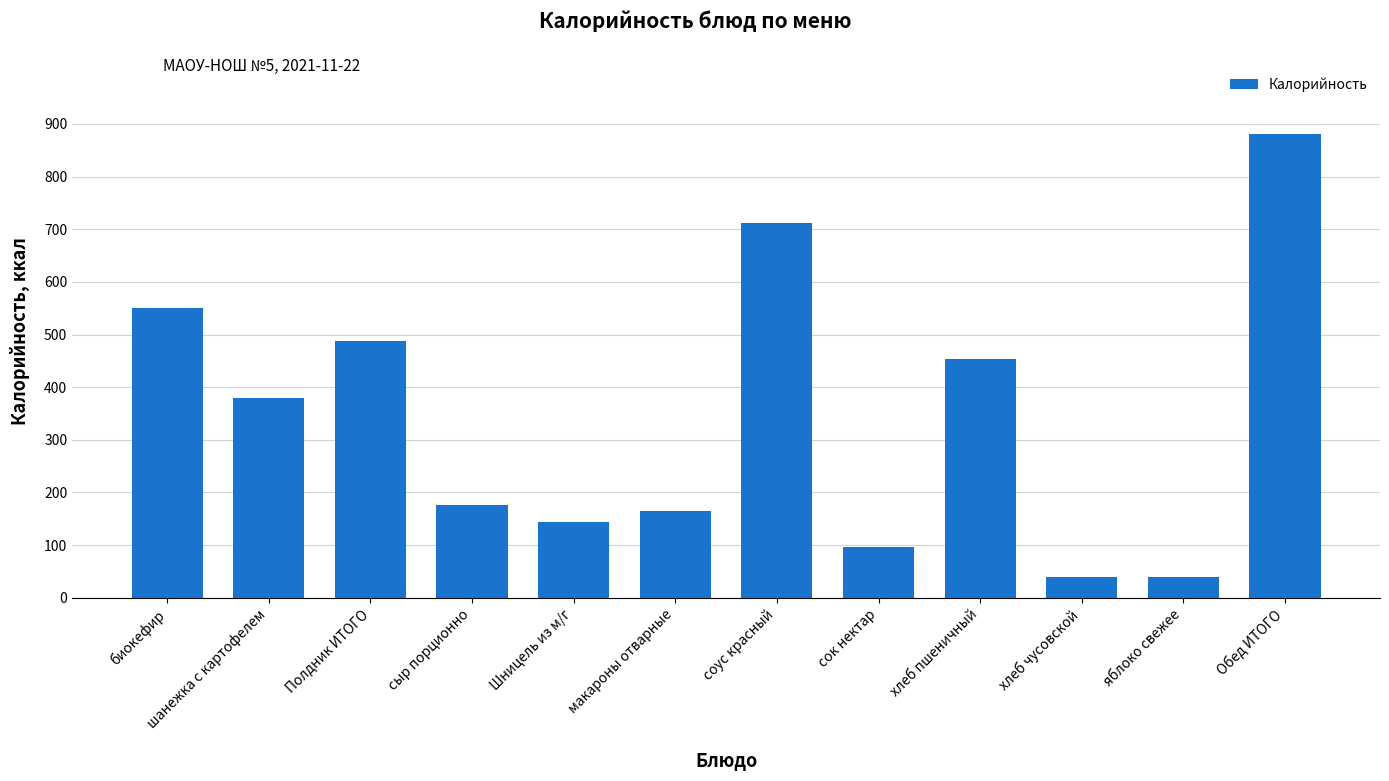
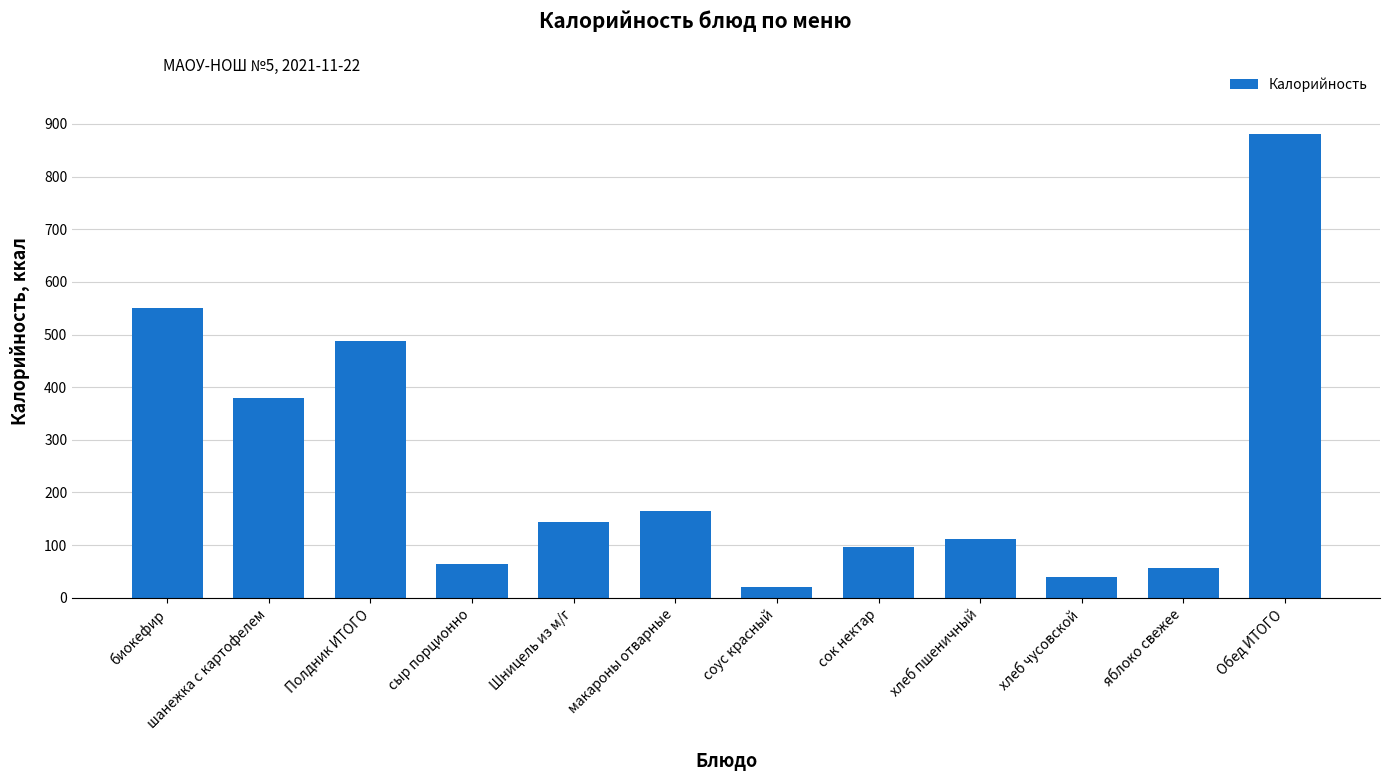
  {
    "биокефир": 550,
    "шанежка с картофелем": 380,
    "Полдник ИТОГО": 490,
-   "сыр порционно": 180,
+   "сыр порционно": 70,
    "Шницель из м/г": 140,
    "макароны отварные": 170,
-   "соус красный": 710,
+   "соус красный": 20,
    "сок нектар": 100,
-   "хлеб пшеничный": 450,
+   "хлеб пшеничный": 110,
    "хлеб чусовской": 40,
-   "яблоко свежее": 40,
+   "яблоко свежее": 60,
    "Обед ИТОГО": 880
  }
